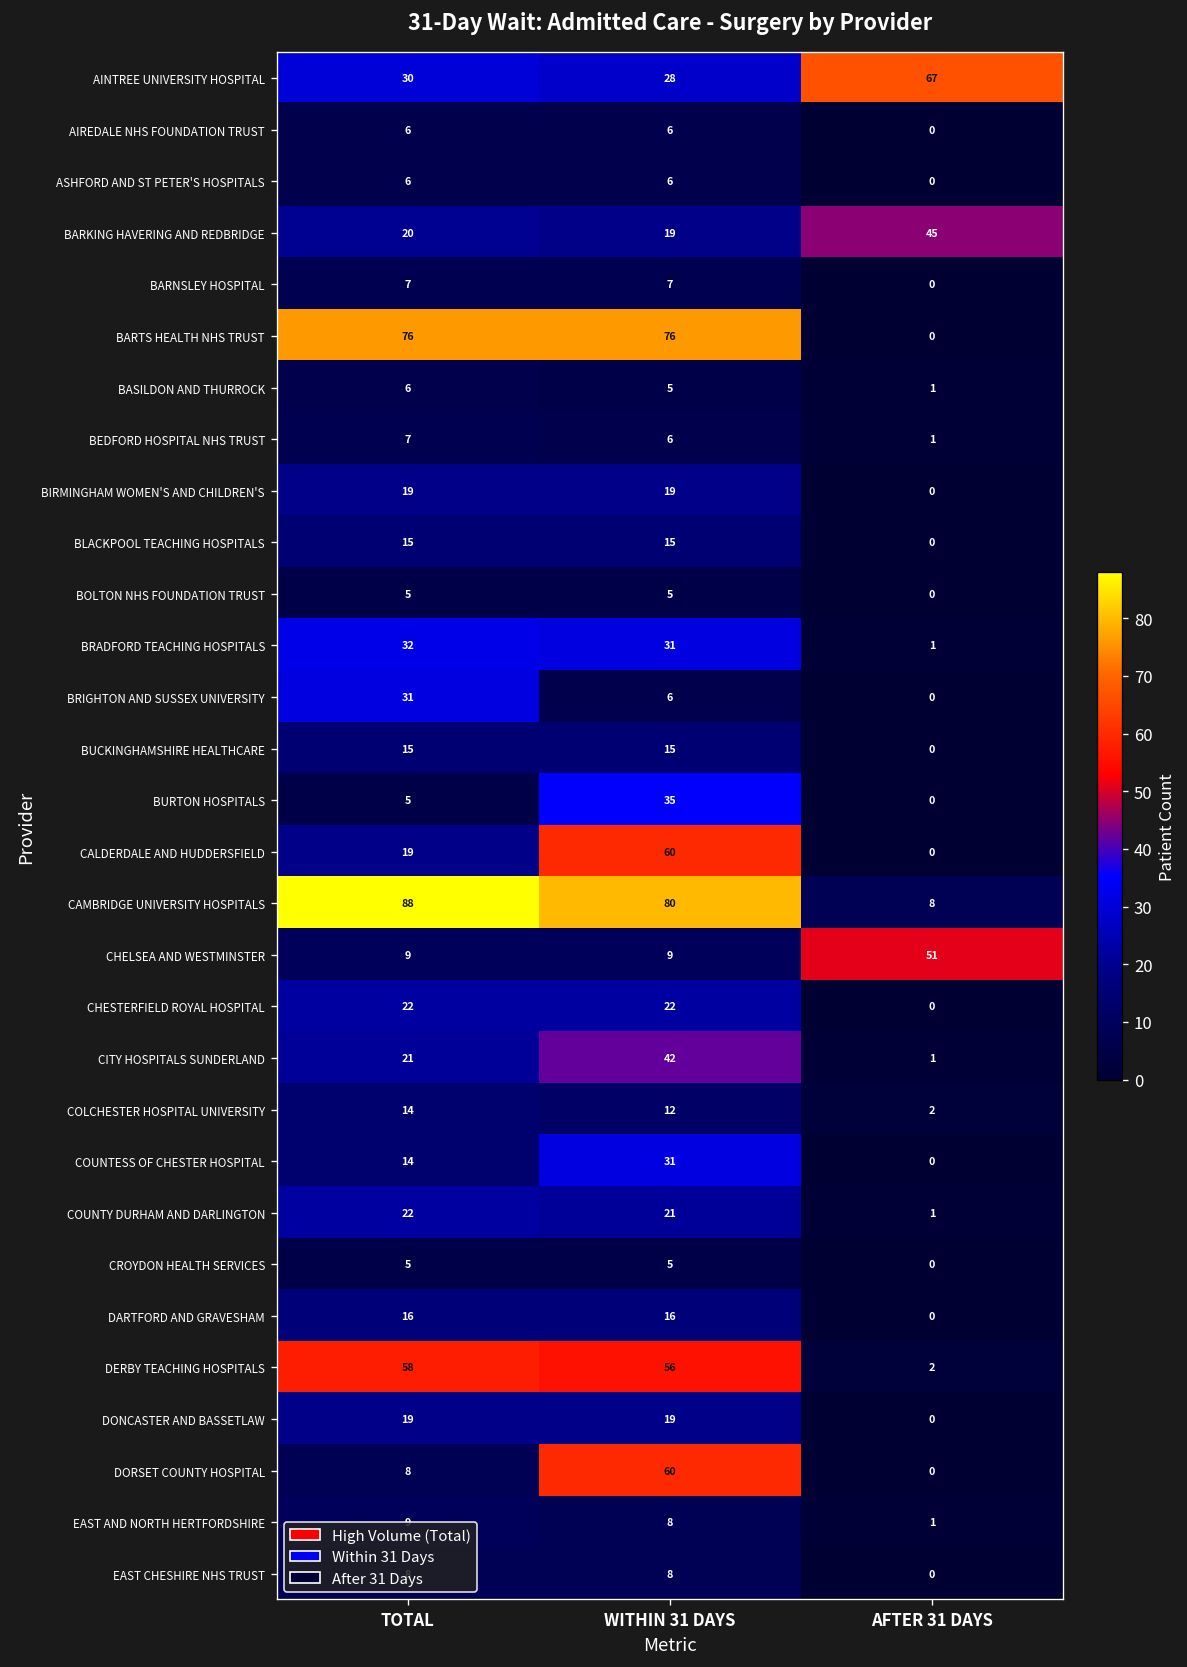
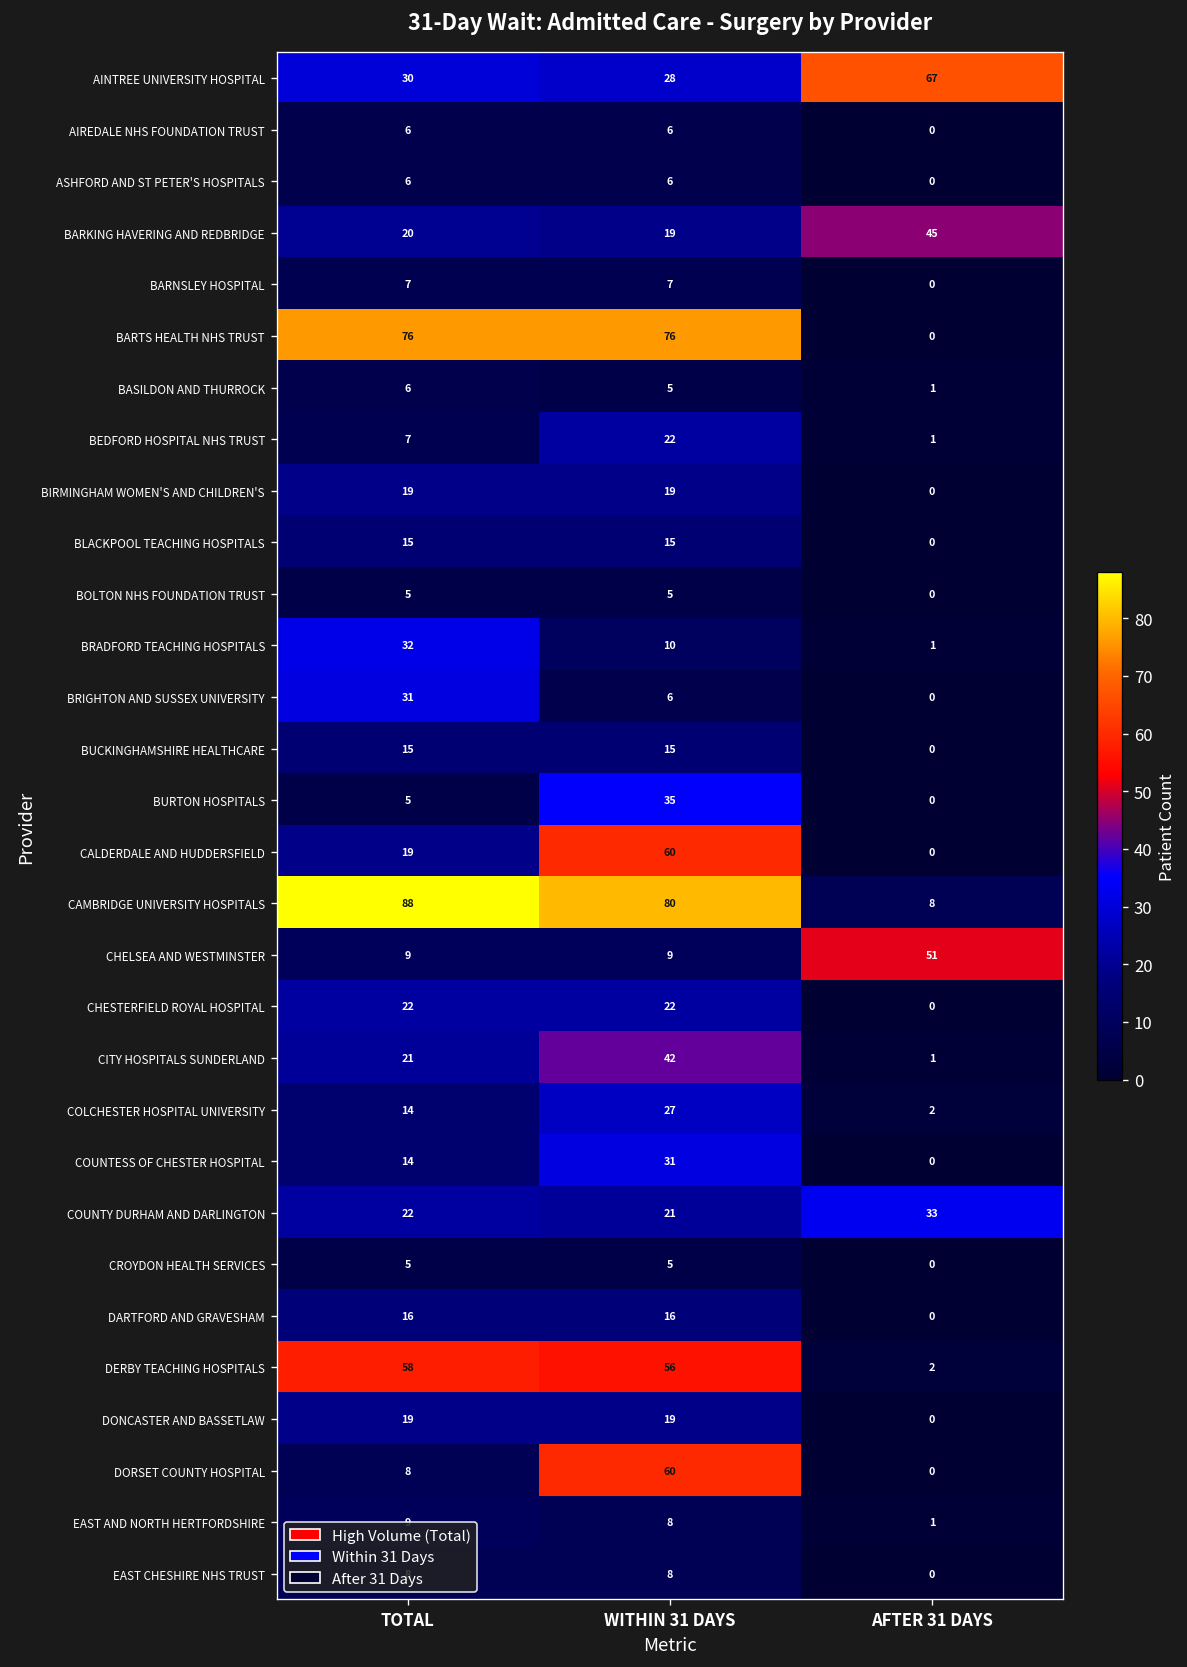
  {
    "AINTREE UNIVERSITY HOSPITAL": {
      "TOTAL": 30,
      "WITHIN 31 DAYS": 28,
      "AFTER 31 DAYS": 67
    },
    "AIREDALE NHS FOUNDATION TRUST": {
      "TOTAL": 6,
      "WITHIN 31 DAYS": 6,
      "AFTER 31 DAYS": 0
    },
    "ASHFORD AND ST PETER'S HOSPITALS": {
      "TOTAL": 6,
      "WITHIN 31 DAYS": 6,
      "AFTER 31 DAYS": 0
    },
    "BARKING HAVERING AND REDBRIDGE": {
      "TOTAL": 20,
      "WITHIN 31 DAYS": 19,
      "AFTER 31 DAYS": 45
    },
    "BARNSLEY HOSPITAL": {
      "TOTAL": 7,
      "WITHIN 31 DAYS": 7,
      "AFTER 31 DAYS": 0
    },
    "BARTS HEALTH NHS TRUST": {
      "TOTAL": 76,
      "WITHIN 31 DAYS": 76,
      "AFTER 31 DAYS": 0
    },
    "BASILDON AND THURROCK": {
      "TOTAL": 6,
      "WITHIN 31 DAYS": 5,
      "AFTER 31 DAYS": 1
    },
    "BEDFORD HOSPITAL NHS TRUST": {
      "TOTAL": 7,
-     "WITHIN 31 DAYS": 6,
+     "WITHIN 31 DAYS": 22,
      "AFTER 31 DAYS": 1
    },
    "BIRMINGHAM WOMEN'S AND CHILDREN'S": {
      "TOTAL": 19,
      "WITHIN 31 DAYS": 19,
      "AFTER 31 DAYS": 0
    },
    "BLACKPOOL TEACHING HOSPITALS": {
      "TOTAL": 15,
      "WITHIN 31 DAYS": 15,
      "AFTER 31 DAYS": 0
    },
    "BOLTON NHS FOUNDATION TRUST": {
      "TOTAL": 5,
      "WITHIN 31 DAYS": 5,
      "AFTER 31 DAYS": 0
    },
    "BRADFORD TEACHING HOSPITALS": {
      "TOTAL": 32,
-     "WITHIN 31 DAYS": 31,
+     "WITHIN 31 DAYS": 10,
      "AFTER 31 DAYS": 1
    },
    "BRIGHTON AND SUSSEX UNIVERSITY": {
      "TOTAL": 31,
      "WITHIN 31 DAYS": 6,
      "AFTER 31 DAYS": 0
    },
    "BUCKINGHAMSHIRE HEALTHCARE": {
      "TOTAL": 15,
      "WITHIN 31 DAYS": 15,
      "AFTER 31 DAYS": 0
    },
    "BURTON HOSPITALS": {
      "TOTAL": 5,
      "WITHIN 31 DAYS": 35,
      "AFTER 31 DAYS": 0
    },
    "CALDERDALE AND HUDDERSFIELD": {
      "TOTAL": 19,
      "WITHIN 31 DAYS": 60,
      "AFTER 31 DAYS": 0
    },
    "CAMBRIDGE UNIVERSITY HOSPITALS": {
      "TOTAL": 88,
      "WITHIN 31 DAYS": 80,
      "AFTER 31 DAYS": 8
    },
    "CHELSEA AND WESTMINSTER": {
      "TOTAL": 9,
      "WITHIN 31 DAYS": 9,
      "AFTER 31 DAYS": 51
    },
    "CHESTERFIELD ROYAL HOSPITAL": {
      "TOTAL": 22,
      "WITHIN 31 DAYS": 22,
      "AFTER 31 DAYS": 0
    },
    "CITY HOSPITALS SUNDERLAND": {
      "TOTAL": 21,
      "WITHIN 31 DAYS": 42,
      "AFTER 31 DAYS": 1
    },
    "COLCHESTER HOSPITAL UNIVERSITY": {
      "TOTAL": 14,
-     "WITHIN 31 DAYS": 12,
+     "WITHIN 31 DAYS": 27,
      "AFTER 31 DAYS": 2
    },
    "COUNTESS OF CHESTER HOSPITAL": {
      "TOTAL": 14,
      "WITHIN 31 DAYS": 31,
      "AFTER 31 DAYS": 0
    },
    "COUNTY DURHAM AND DARLINGTON": {
      "TOTAL": 22,
      "WITHIN 31 DAYS": 21,
-     "AFTER 31 DAYS": 1
+     "AFTER 31 DAYS": 33
    },
    "CROYDON HEALTH SERVICES": {
      "TOTAL": 5,
      "WITHIN 31 DAYS": 5,
      "AFTER 31 DAYS": 0
    },
    "DARTFORD AND GRAVESHAM": {
      "TOTAL": 16,
      "WITHIN 31 DAYS": 16,
      "AFTER 31 DAYS": 0
    },
    "DERBY TEACHING HOSPITALS": {
      "TOTAL": 58,
      "WITHIN 31 DAYS": 56,
      "AFTER 31 DAYS": 2
    },
    "DONCASTER AND BASSETLAW": {
      "TOTAL": 19,
      "WITHIN 31 DAYS": 19,
      "AFTER 31 DAYS": 0
    },
    "DORSET COUNTY HOSPITAL": {
      "TOTAL": 8,
      "WITHIN 31 DAYS": 60,
      "AFTER 31 DAYS": 0
    },
    "EAST AND NORTH HERTFORDSHIRE": {
      "WITHIN 31 DAYS": 8,
      "AFTER 31 DAYS": 1
    },
    "EAST CHESHIRE NHS TRUST": {
      "WITHIN 31 DAYS": 8,
      "AFTER 31 DAYS": 0
    }
  }
